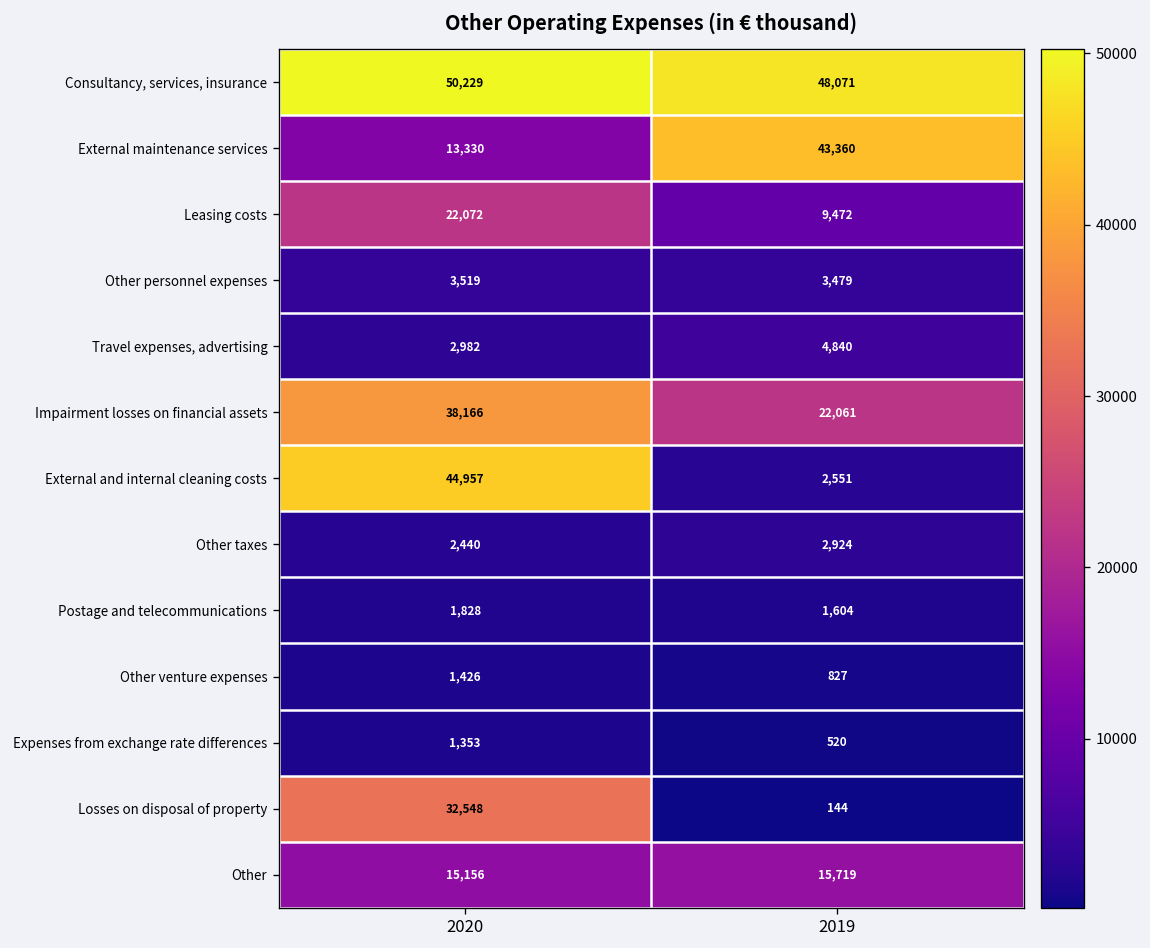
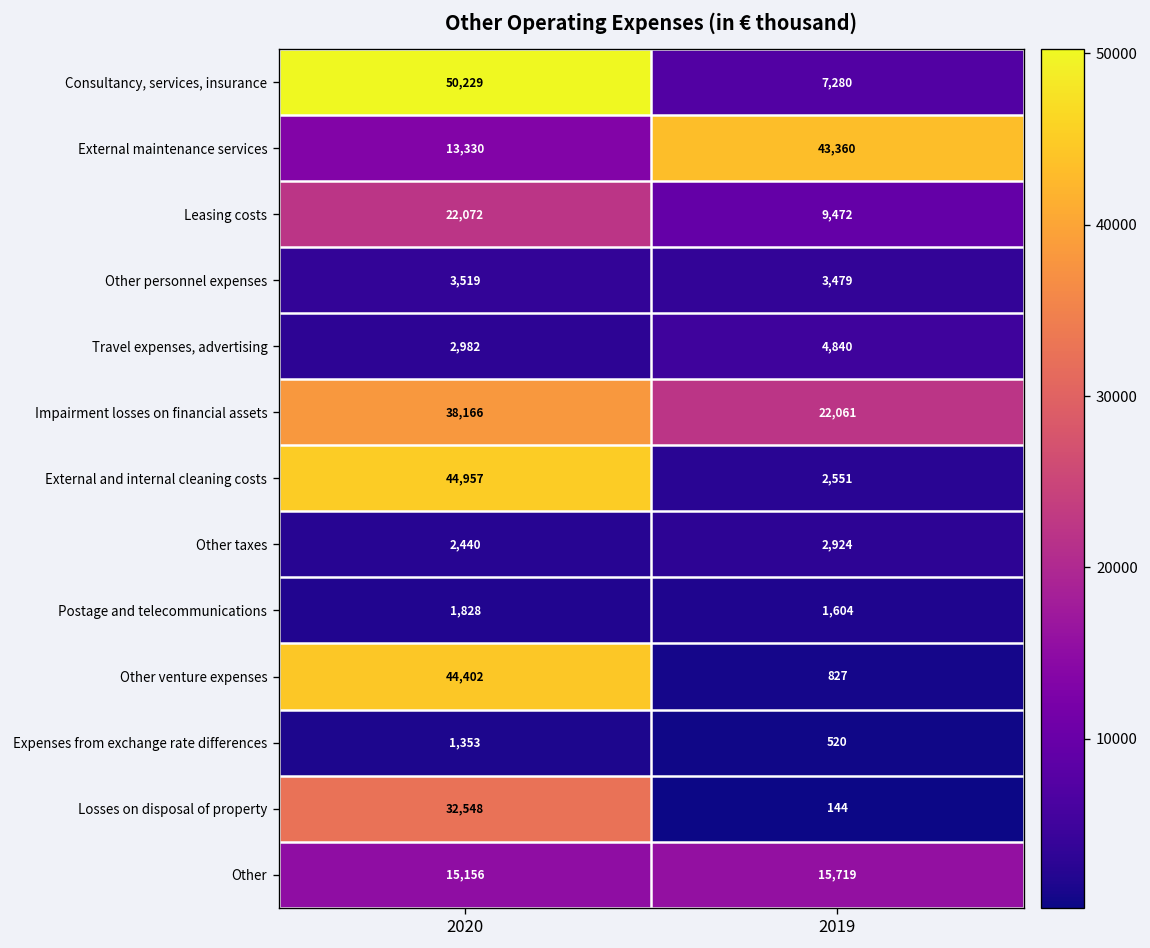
  {
    "Consultancy, services, insurance": {
      "2020": "50,229",
-     "2019": "48,071"
+     "2019": "7,280"
    },
    "External maintenance services": {
      "2020": "13,330",
      "2019": "43,360"
    },
    "Leasing costs": {
      "2020": "22,072",
      "2019": "9,472"
    },
    "Other personnel expenses": {
      "2020": "3,519",
      "2019": "3,479"
    },
    "Travel expenses, advertising": {
      "2020": "2,982",
      "2019": "4,840"
    },
    "Impairment losses on financial assets": {
      "2020": "38,166",
      "2019": "22,061"
    },
    "External and internal cleaning costs": {
      "2020": "44,957",
      "2019": "2,551"
    },
    "Other taxes": {
      "2020": "2,440",
      "2019": "2,924"
    },
    "Postage and telecommunications": {
      "2020": "1,828",
      "2019": "1,604"
    },
    "Other venture expenses": {
-     "2020": "1,426",
+     "2020": "44,402",
      "2019": "827"
    },
    "Expenses from exchange rate differences": {
      "2020": "1,353",
      "2019": "520"
    },
    "Losses on disposal of property": {
      "2020": "32,548",
      "2019": "144"
    },
    "Other": {
      "2020": "15,156",
      "2019": "15,719"
    }
  }
